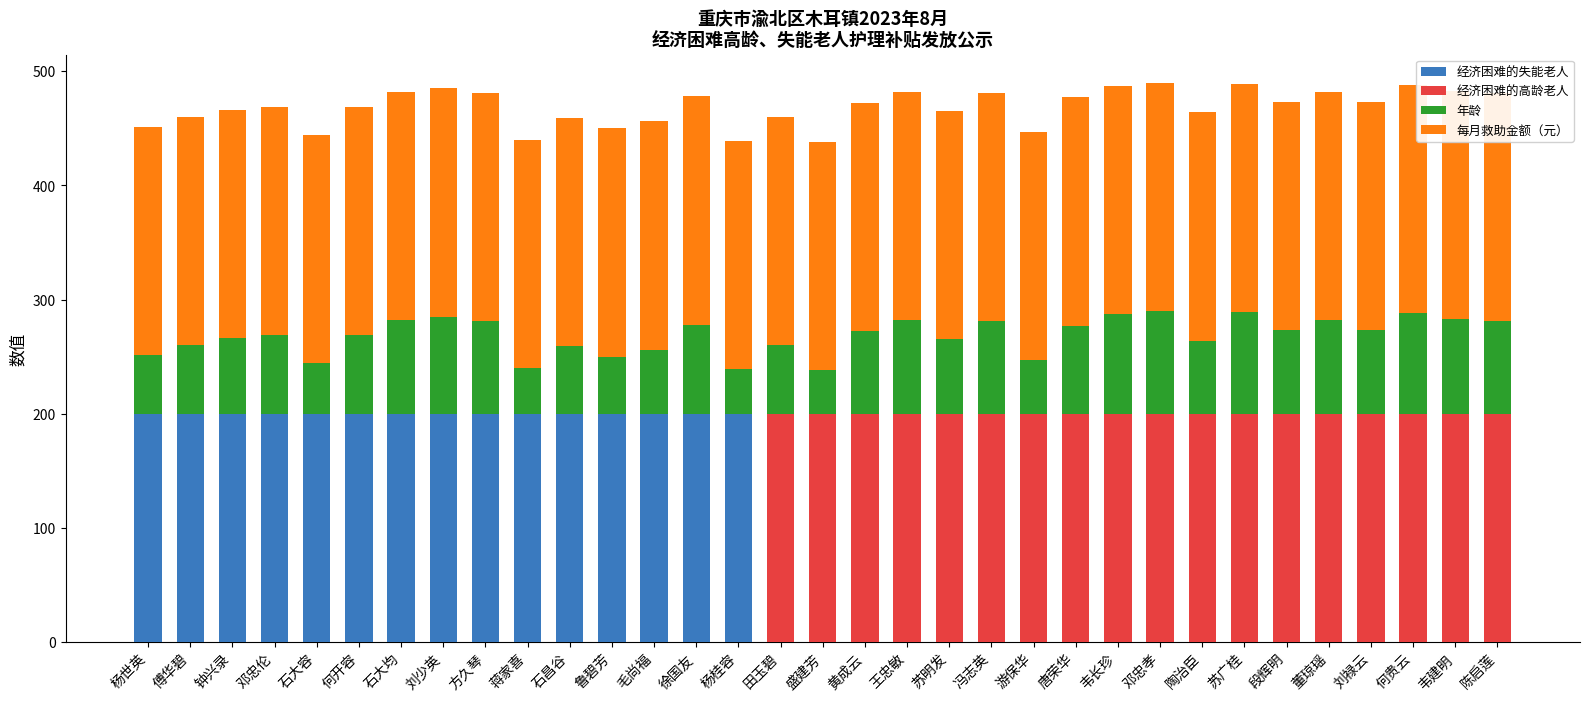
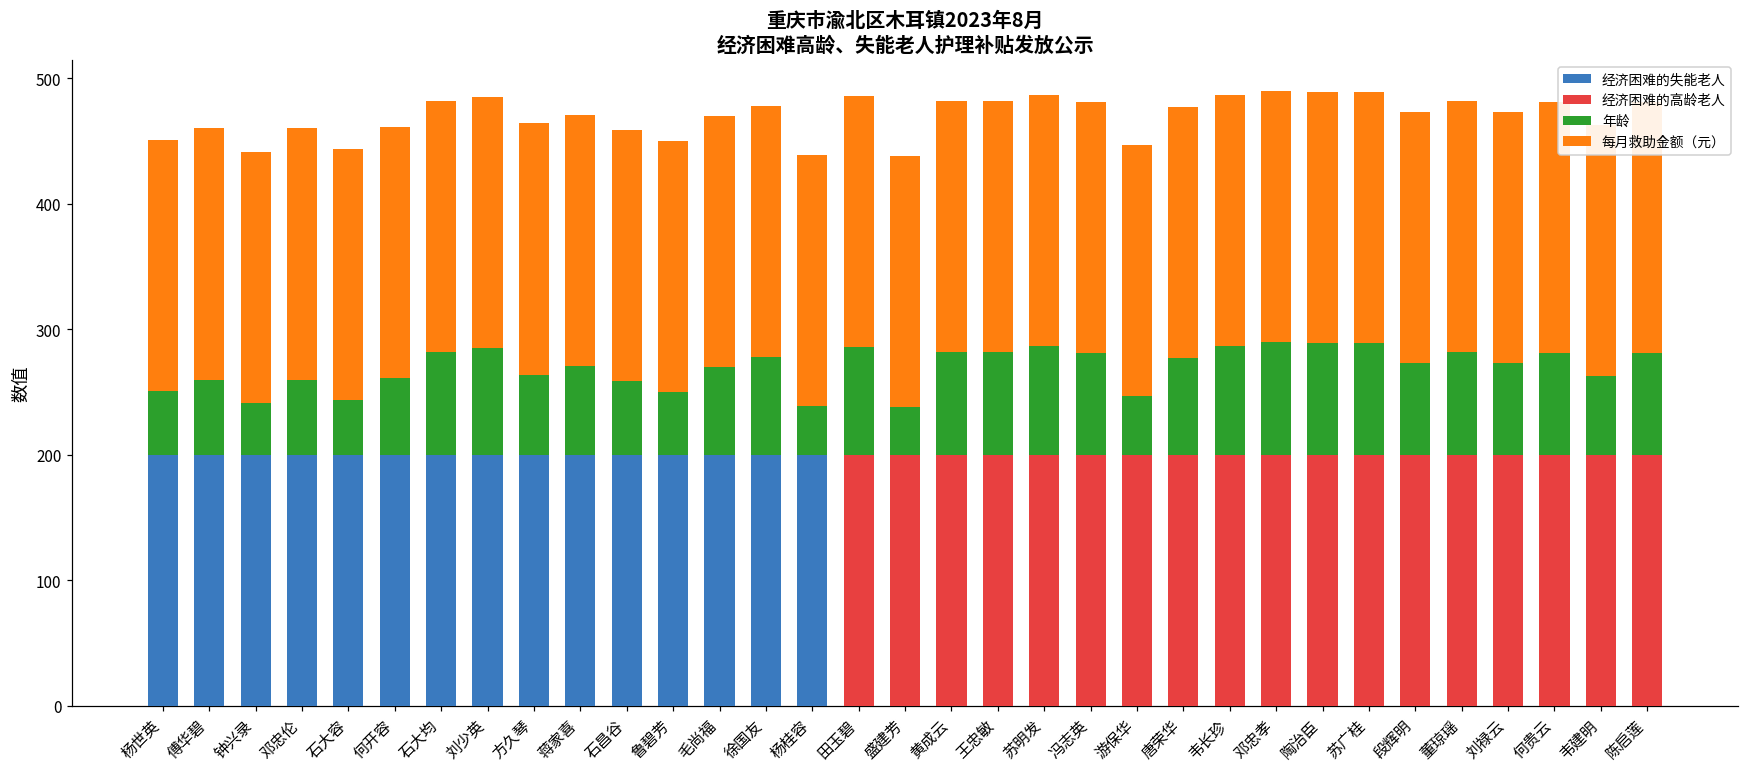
  {
    "经济困难的失能老人": {
      "杨世英": 200,
      "傅华碧": 200,
      "钟兴录": 200,
      "邓忠伦": 200,
      "石大容": 200,
      "何开容": 200,
      "石大均": 200,
      "刘少英": 200,
      "方久琴": 200,
      "蒋家喜": 200,
      "石昌谷": 200,
      "鲁碧芳": 200,
      "毛尚福": 200,
      "徐国友": 200,
      "杨桂容": 200,
      "田玉碧": 0,
      "盛建芳": 0,
      "黄成云": 0,
      "王忠敏": 0,
      "苏明发": 0,
      "冯志英": 0,
      "游保华": 0,
      "唐荣华": 0,
      "韦长珍": 0,
      "邓忠孝": 0,
      "陶治臣": 0,
      "苏广桂": 0,
      "段辉明": 0,
      "董琼瑶": 0,
      "刘禄云": 0,
      "何贵云": 0,
      "韦建明": 0,
      "陈启莲": 0
    },
    "年龄": {
      "杨世英": 51,
      "傅华碧": 60,
-     "钟兴录": 66,
-     "邓忠伦": 69,
+     "钟兴录": 41,
+     "邓忠伦": 60,
      "石大容": 44,
-     "何开容": 69,
+     "何开容": 61,
      "石大均": 82,
      "刘少英": 85,
-     "方久琴": 81,
-     "蒋家喜": 40,
+     "方久琴": 64,
+     "蒋家喜": 71,
      "石昌谷": 59,
      "鲁碧芳": 50,
-     "毛尚福": 56,
+     "毛尚福": 70,
      "徐国友": 78,
      "杨桂容": 39,
-     "田玉碧": 60,
+     "田玉碧": 86,
      "盛建芳": 38,
-     "黄成云": 72,
+     "黄成云": 82,
      "王忠敏": 82,
-     "苏明发": 65,
+     "苏明发": 87,
      "冯志英": 81,
      "游保华": 47,
      "唐荣华": 77,
      "韦长珍": 87,
      "邓忠孝": 90,
-     "陶治臣": 64,
+     "陶治臣": 89,
      "苏广桂": 89,
      "段辉明": 73,
      "董琼瑶": 82,
      "刘禄云": 73,
-     "何贵云": 88,
-     "韦建明": 83,
+     "何贵云": 81,
+     "韦建明": 63,
      "陈启莲": 81
    },
    "每月救助金额（元）": {
      "杨世英": 200,
      "傅华碧": 200,
      "钟兴录": 200,
      "邓忠伦": 200,
      "石大容": 200,
      "何开容": 200,
      "石大均": 200,
      "刘少英": 200,
      "方久琴": 200,
      "蒋家喜": 200,
      "石昌谷": 200,
      "鲁碧芳": 200,
      "毛尚福": 200,
      "徐国友": 200,
      "杨桂容": 200,
      "田玉碧": 200,
      "盛建芳": 200,
      "黄成云": 200,
      "王忠敏": 200,
      "苏明发": 200,
      "冯志英": 200,
      "游保华": 200,
      "唐荣华": 200,
      "韦长珍": 200,
      "邓忠孝": 200,
      "陶治臣": 200,
      "苏广桂": 200,
      "段辉明": 200,
      "董琼瑶": 200,
      "刘禄云": 200,
      "何贵云": 200
    }
  }
